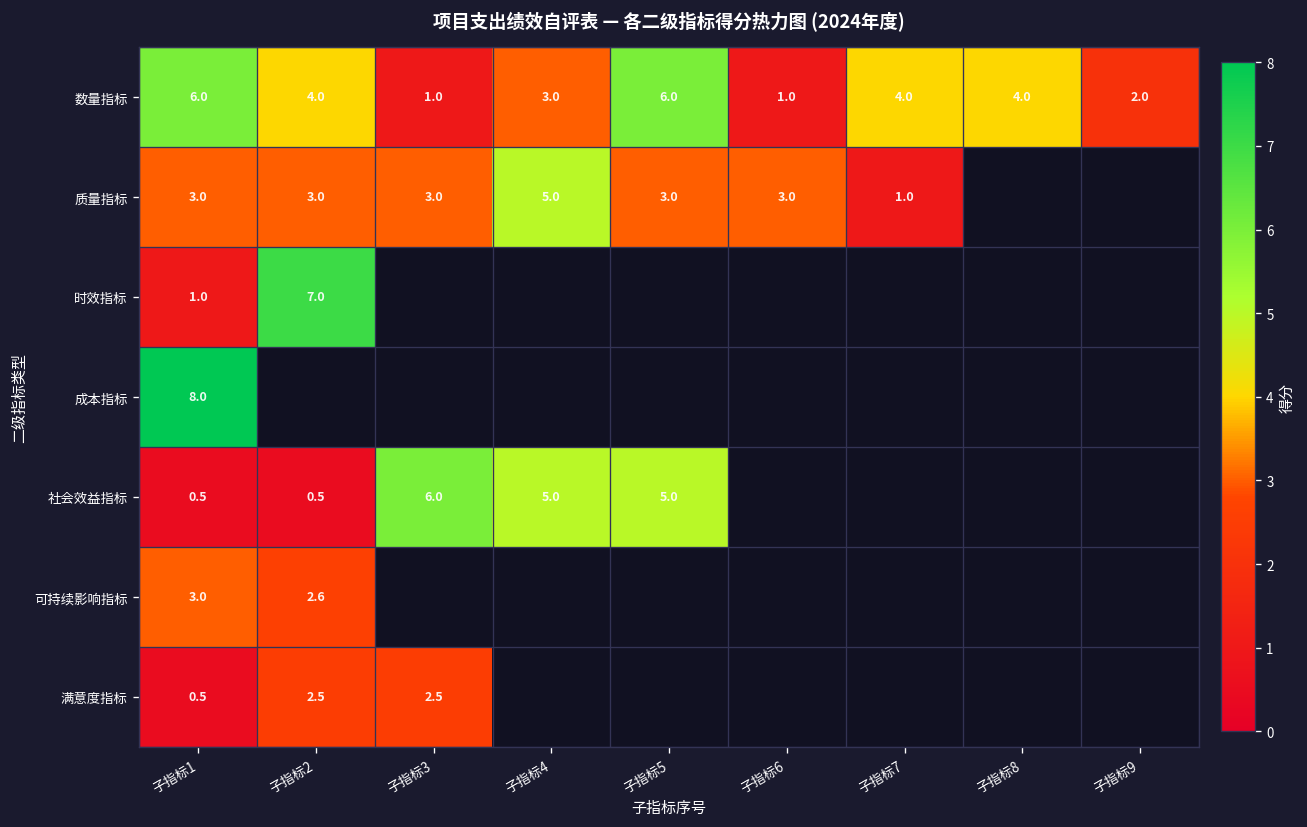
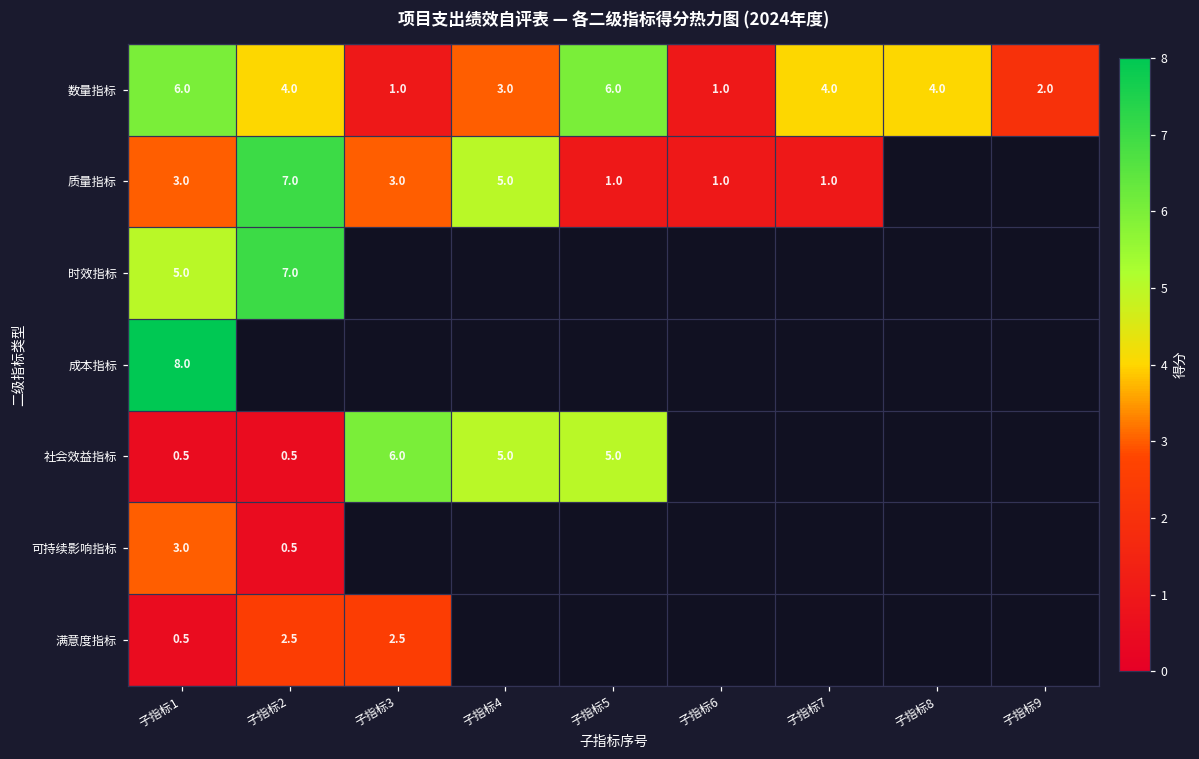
  {
    "数量指标": {
      "子指标1": 6.0,
      "子指标2": 4.0,
      "子指标3": 1.0,
      "子指标4": 3.0,
      "子指标5": 6.0,
      "子指标6": 1.0,
      "子指标7": 4.0,
      "子指标8": 4.0,
      "子指标9": 2.0
    },
    "质量指标": {
      "子指标1": 3.0,
-     "子指标2": 3.0,
+     "子指标2": 7.0,
      "子指标3": 3.0,
      "子指标4": 5.0,
-     "子指标5": 3.0,
-     "子指标6": 3.0,
+     "子指标5": 1.0,
+     "子指标6": 1.0,
      "子指标7": 1.0
    },
    "时效指标": {
-     "子指标1": 1.0,
+     "子指标1": 5.0,
      "子指标2": 7.0
    },
    "成本指标": {
      "子指标1": 8.0
    },
    "社会效益指标": {
      "子指标1": 0.5,
      "子指标2": 0.5,
      "子指标3": 6.0,
      "子指标4": 5.0,
      "子指标5": 5.0
    },
    "可持续影响指标": {
      "子指标1": 3.0,
-     "子指标2": 2.6
+     "子指标2": 0.5
    },
    "满意度指标": {
      "子指标1": 0.5,
      "子指标2": 2.5,
      "子指标3": 2.5
    }
  }
